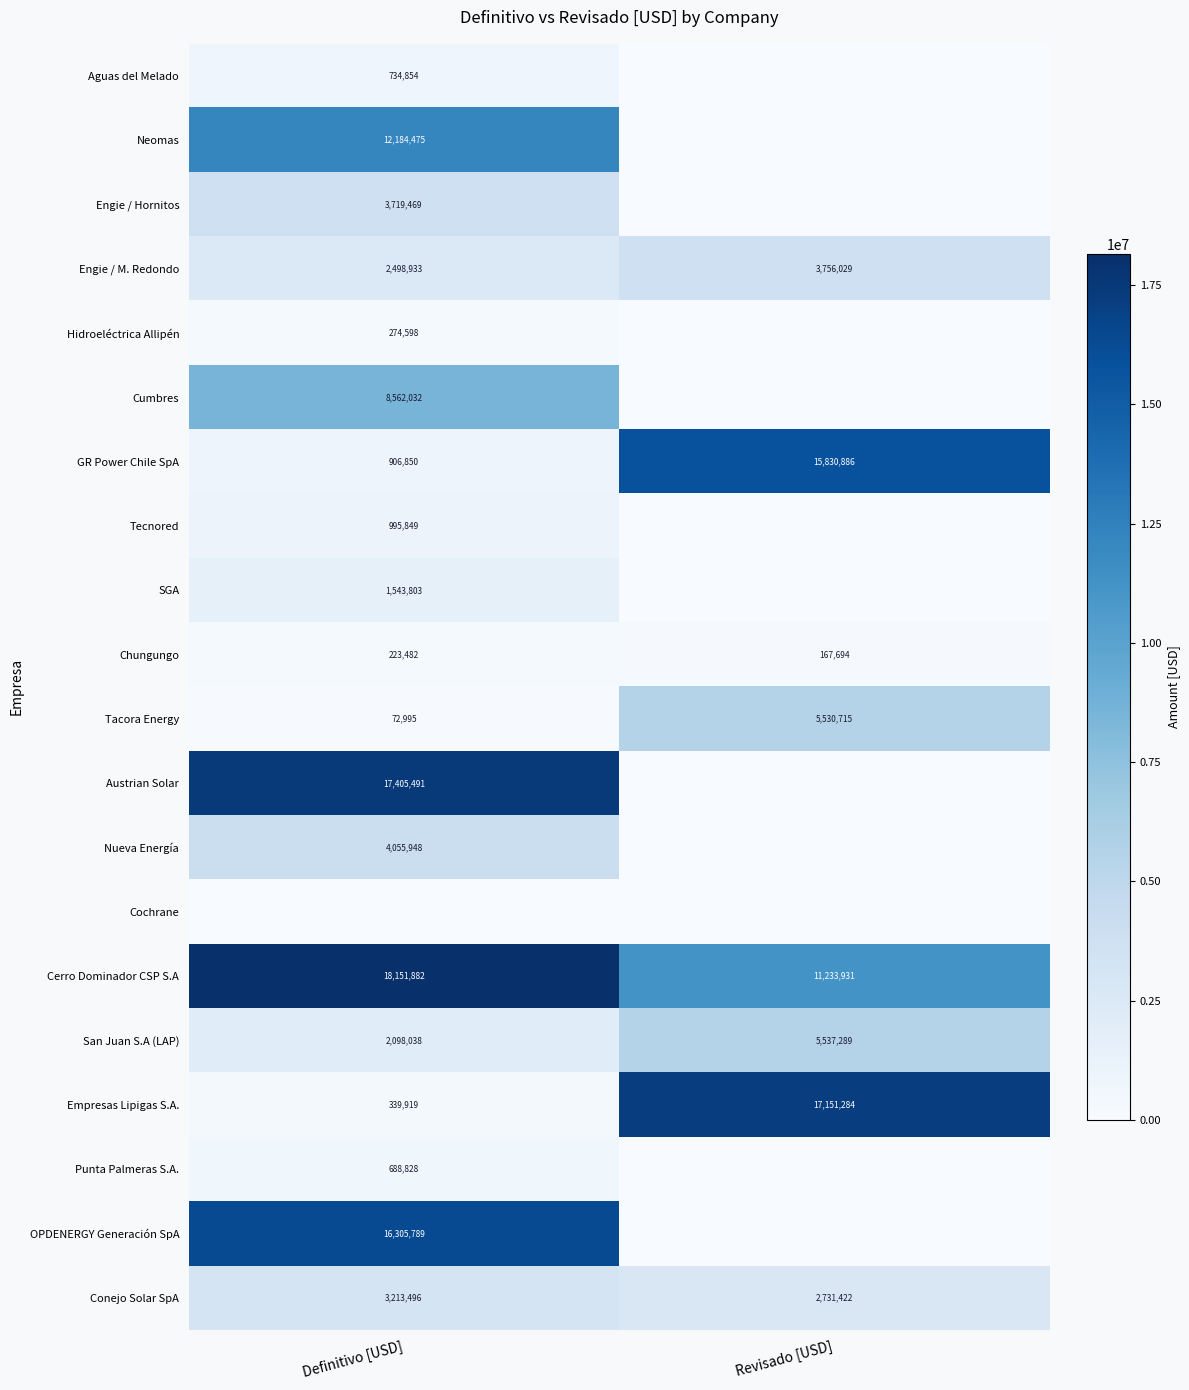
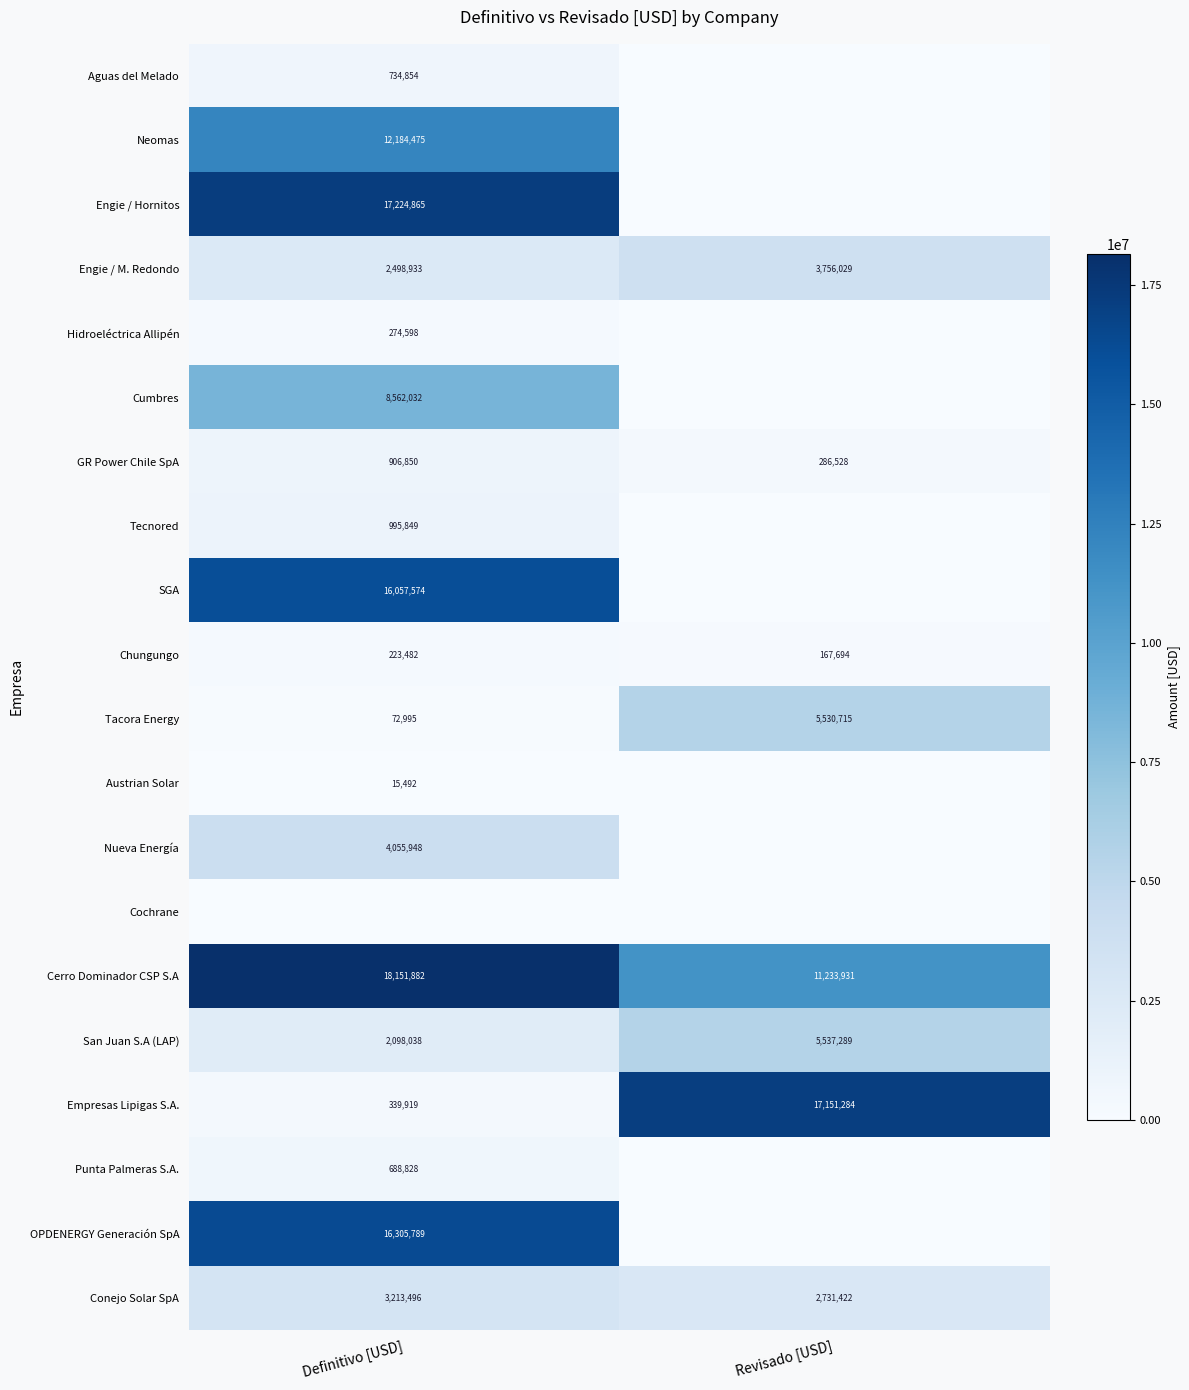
  {
    "Aguas del Melado": {
      "Definitivo [USD]": "734,854"
    },
    "Neomas": {
      "Definitivo [USD]": "12,184,475"
    },
    "Engie / Hornitos": {
-     "Definitivo [USD]": "3,719,469"
+     "Definitivo [USD]": "17,224,865"
    },
    "Engie / M. Redondo": {
      "Definitivo [USD]": "2,498,933",
      "Revisado [USD]": "3,756,029"
    },
    "Hidroeléctrica Allipén": {
      "Definitivo [USD]": "274,598"
    },
    "Cumbres": {
      "Definitivo [USD]": "8,562,032"
    },
    "GR Power Chile SpA": {
      "Definitivo [USD]": "906,850",
-     "Revisado [USD]": "15,830,886"
+     "Revisado [USD]": "286,528"
    },
    "Tecnored": {
      "Definitivo [USD]": "995,849"
    },
    "SGA": {
-     "Definitivo [USD]": "1,543,803"
+     "Definitivo [USD]": "16,057,574"
    },
    "Chungungo": {
      "Definitivo [USD]": "223,482",
      "Revisado [USD]": "167,694"
    },
    "Tacora Energy": {
      "Definitivo [USD]": "72,995",
      "Revisado [USD]": "5,530,715"
    },
    "Austrian Solar": {
-     "Definitivo [USD]": "17,405,491"
+     "Definitivo [USD]": "15,492"
    },
    "Nueva Energía": {
      "Definitivo [USD]": "4,055,948"
    },
    "Cerro Dominador CSP S.A": {
      "Definitivo [USD]": "18,151,882",
      "Revisado [USD]": "11,233,931"
    },
    "San Juan S.A (LAP)": {
      "Definitivo [USD]": "2,098,038",
      "Revisado [USD]": "5,537,289"
    },
    "Empresas Lipigas S.A.": {
      "Definitivo [USD]": "339,919",
      "Revisado [USD]": "17,151,284"
    },
    "Punta Palmeras S.A.": {
      "Definitivo [USD]": "688,828"
    },
    "OPDENERGY Generación SpA": {
      "Definitivo [USD]": "16,305,789"
    },
    "Conejo Solar SpA": {
      "Definitivo [USD]": "3,213,496",
      "Revisado [USD]": "2,731,422"
    }
  }
